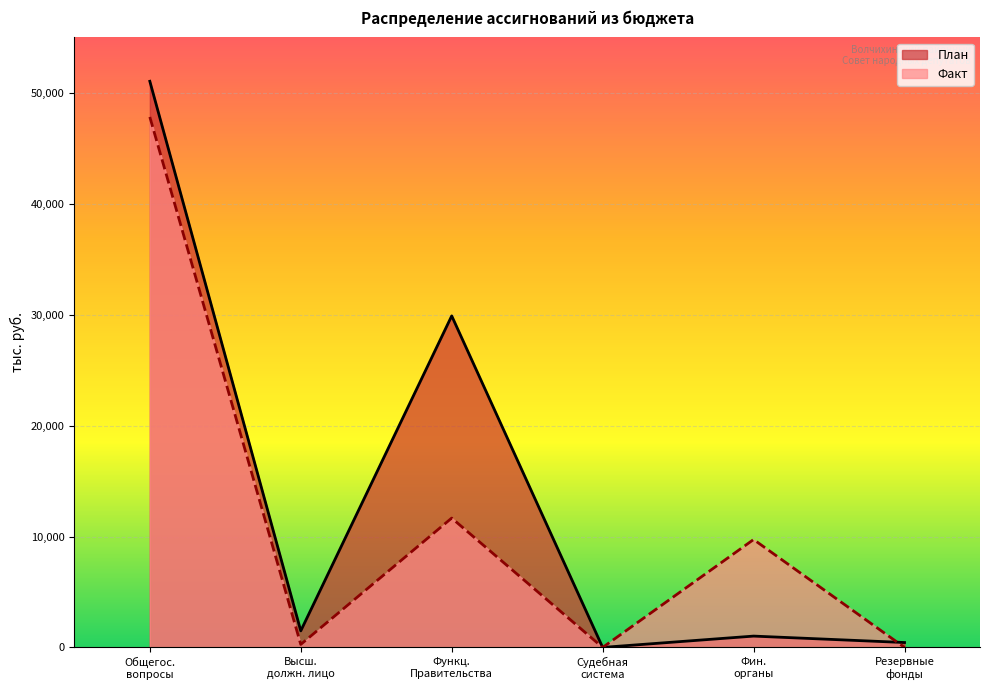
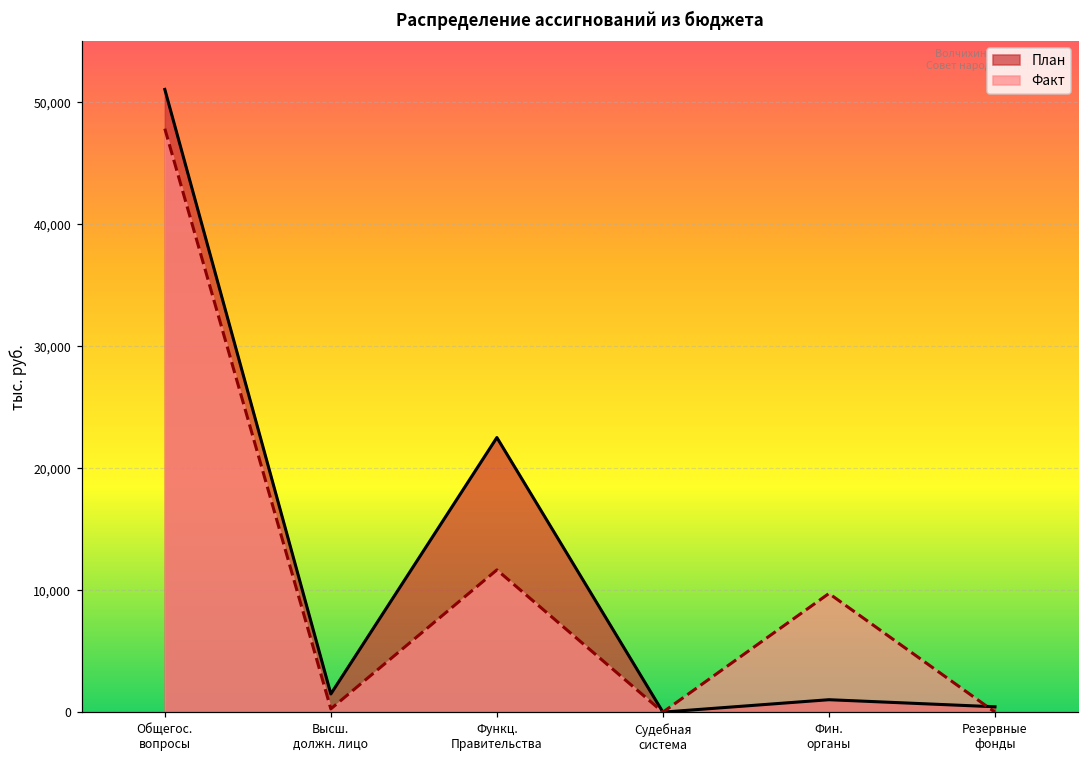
  {
    "План": {
      "Общегос. вопросы": "51,000",
      "Высш. должн. лицо": "1,500",
-     "Функц. Правительства": "29,900",
+     "Функц. Правительства": "22,500",
      "Фин. органы": "1,000",
      "Резервные фонды": "400"
    },
    "Факт": {
      "Общегос. вопросы": "47,800",
      "Высш. должн. лицо": "300",
      "Функц. Правительства": "11,700",
      "Фин. органы": "9,700",
      "Резервные фонды": "0"
    }
  }
